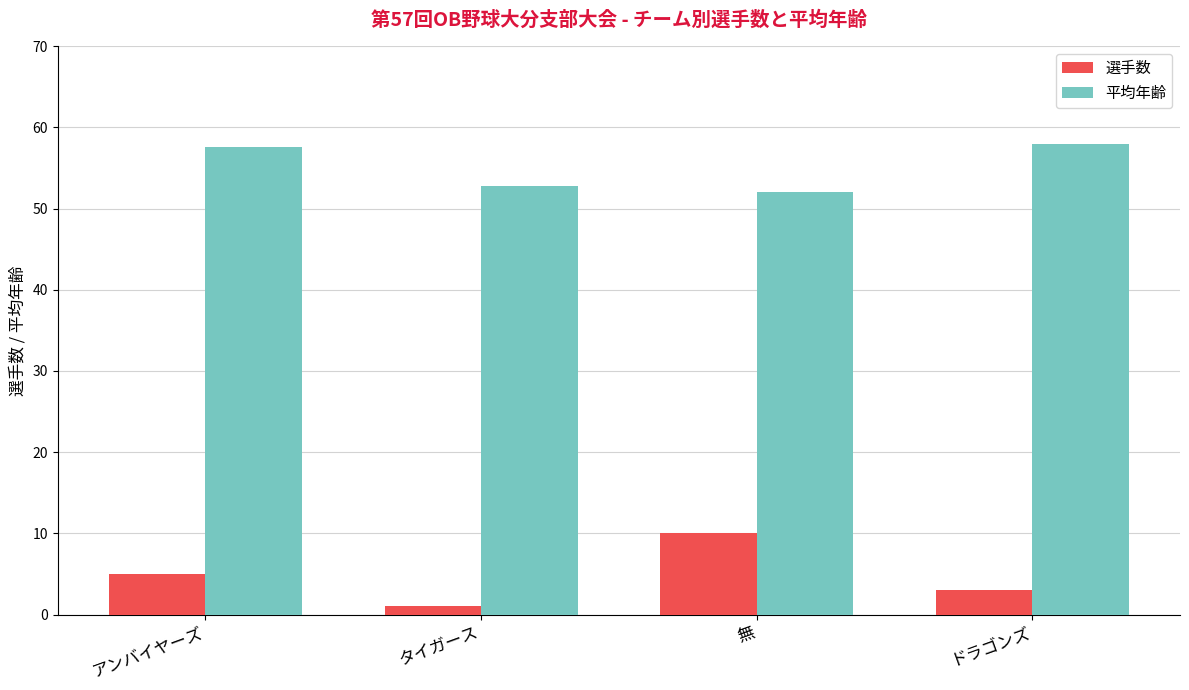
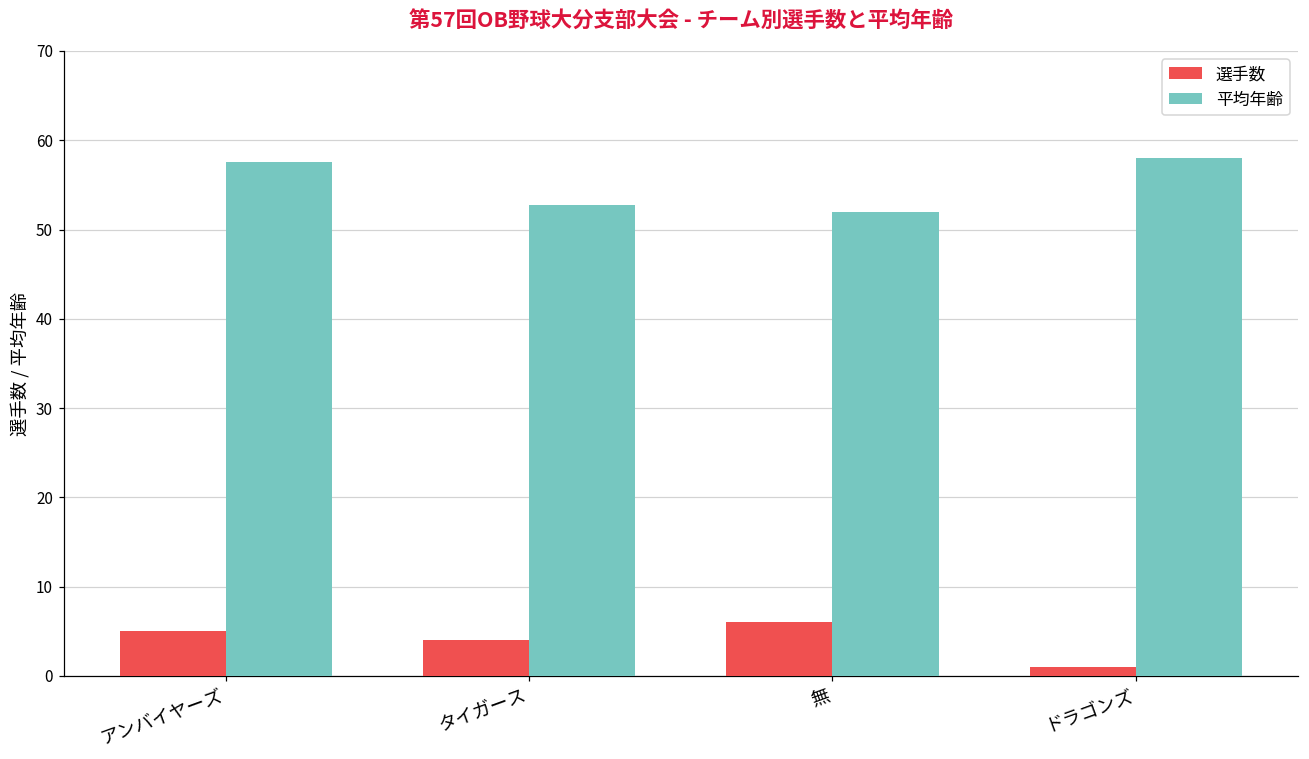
  {
    "選手数": {
      "アンバイヤーズ": 5,
-     "タイガース": 1,
-     "無": 10,
-     "ドラゴンズ": 3
+     "タイガース": 4,
+     "無": 6,
+     "ドラゴンズ": 1
    },
    "平均年齢": {
      "アンバイヤーズ": 58,
      "タイガース": 53,
      "無": 52,
      "ドラゴンズ": 58
    }
  }
